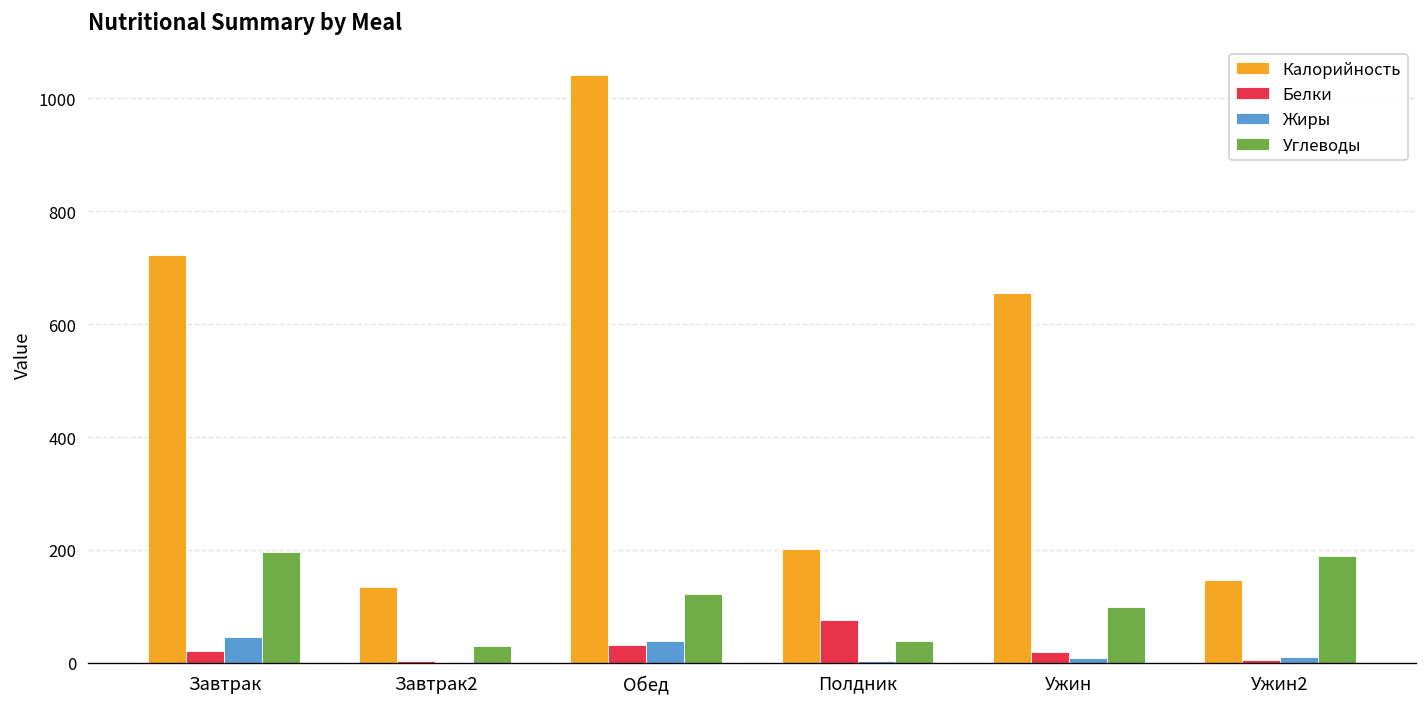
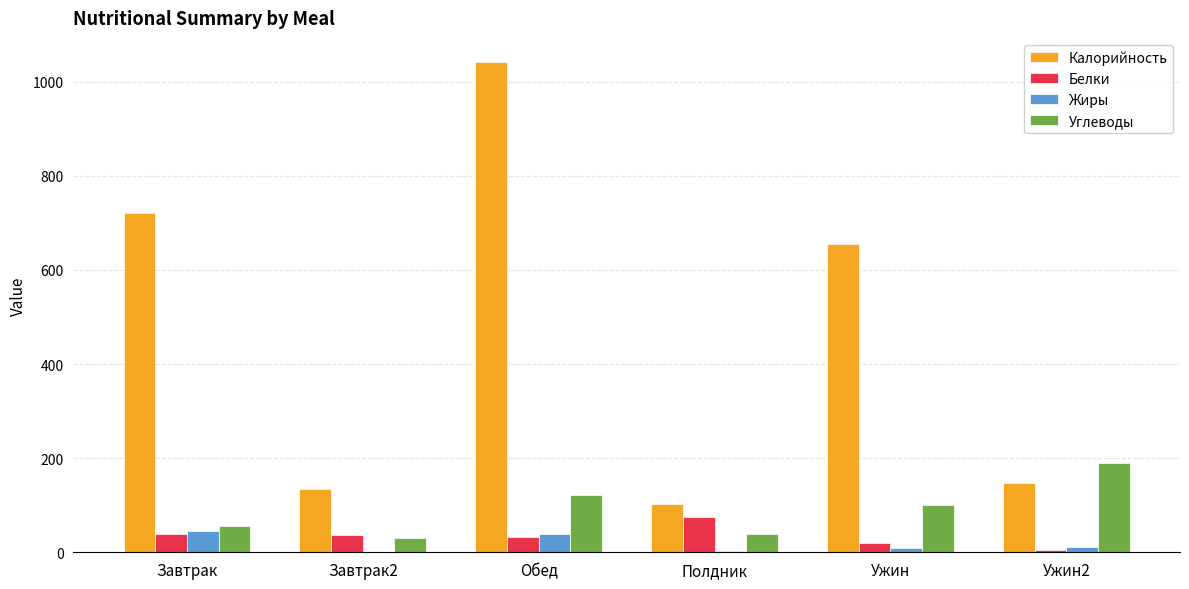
  {
    "Калорийность": {
      "Завтрак": 720,
      "Завтрак2": 130,
      "Обед": 1040,
-     "Полдник": 200,
+     "Полдник": 100,
      "Ужин": 660,
      "Ужин2": 150
    },
    "Белки": {
-     "Завтрак": 20,
-     "Завтрак2": 0,
+     "Завтрак": 40,
+     "Завтрак2": 40,
      "Обед": 30,
      "Полдник": 80,
      "Ужин": 20,
      "Ужин2": 10
    },
    "Жиры": {
      "Завтрак": 50,
      "Обед": 40,
      "Ужин": 10,
      "Ужин2": 10
    },
    "Углеводы": {
-     "Завтрак": 200,
+     "Завтрак": 60,
      "Завтрак2": 30,
      "Обед": 120,
      "Полдник": 40,
      "Ужин": 100,
      "Ужин2": 190
    }
  }
